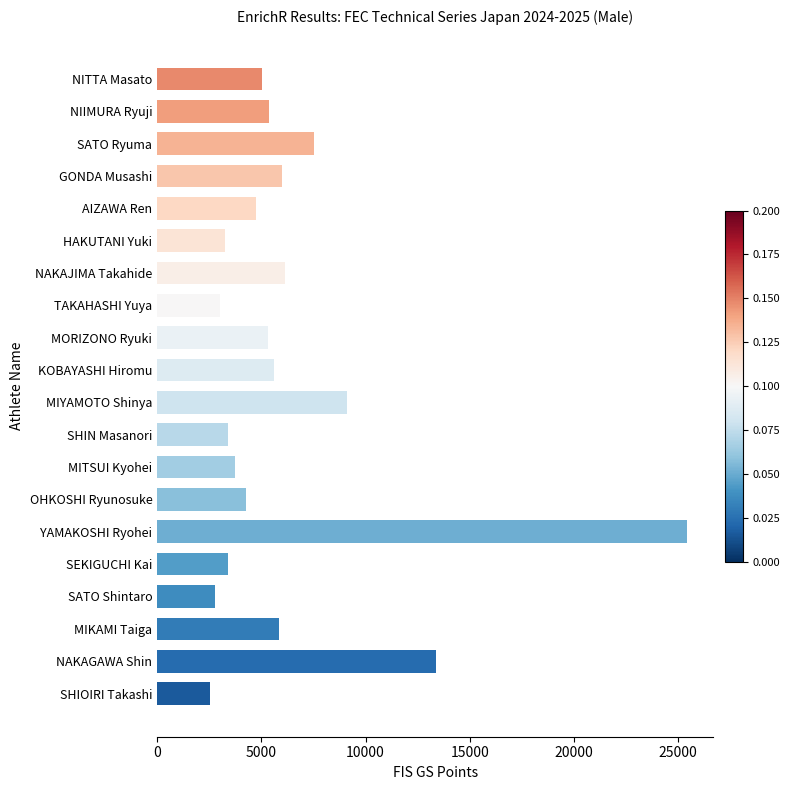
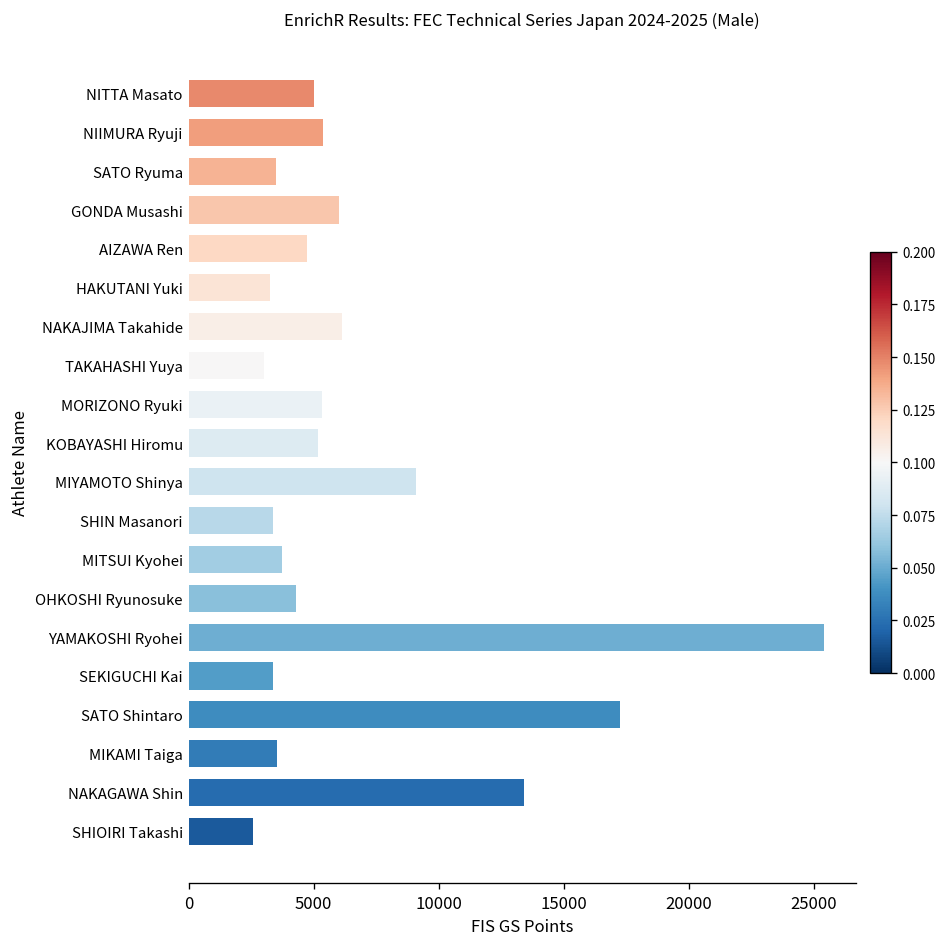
  {
    "NITTA Masato": 5000,
    "NIIMURA Ryuji": 5400,
-   "SATO Ryuma": 7500,
+   "SATO Ryuma": 3500,
    "GONDA Musashi": 6000,
    "AIZAWA Ren": 4700,
    "HAKUTANI Yuki": 3200,
    "NAKAJIMA Takahide": 6100,
    "TAKAHASHI Yuya": 3000,
    "MORIZONO Ryuki": 5300,
-   "KOBAYASHI Hiromu": 5600,
+   "KOBAYASHI Hiromu": 5200,
    "MIYAMOTO Shinya": 9100,
    "SHIN Masanori": 3400,
    "MITSUI Kyohei": 3700,
    "OHKOSHI Ryunosuke": 4300,
    "YAMAKOSHI Ryohei": 25400,
    "SEKIGUCHI Kai": 3400,
-   "SATO Shintaro": 2800,
-   "MIKAMI Taiga": 5800,
+   "SATO Shintaro": 17300,
+   "MIKAMI Taiga": 3500,
    "NAKAGAWA Shin": 13400,
    "SHIOIRI Takashi": 2600
  }
